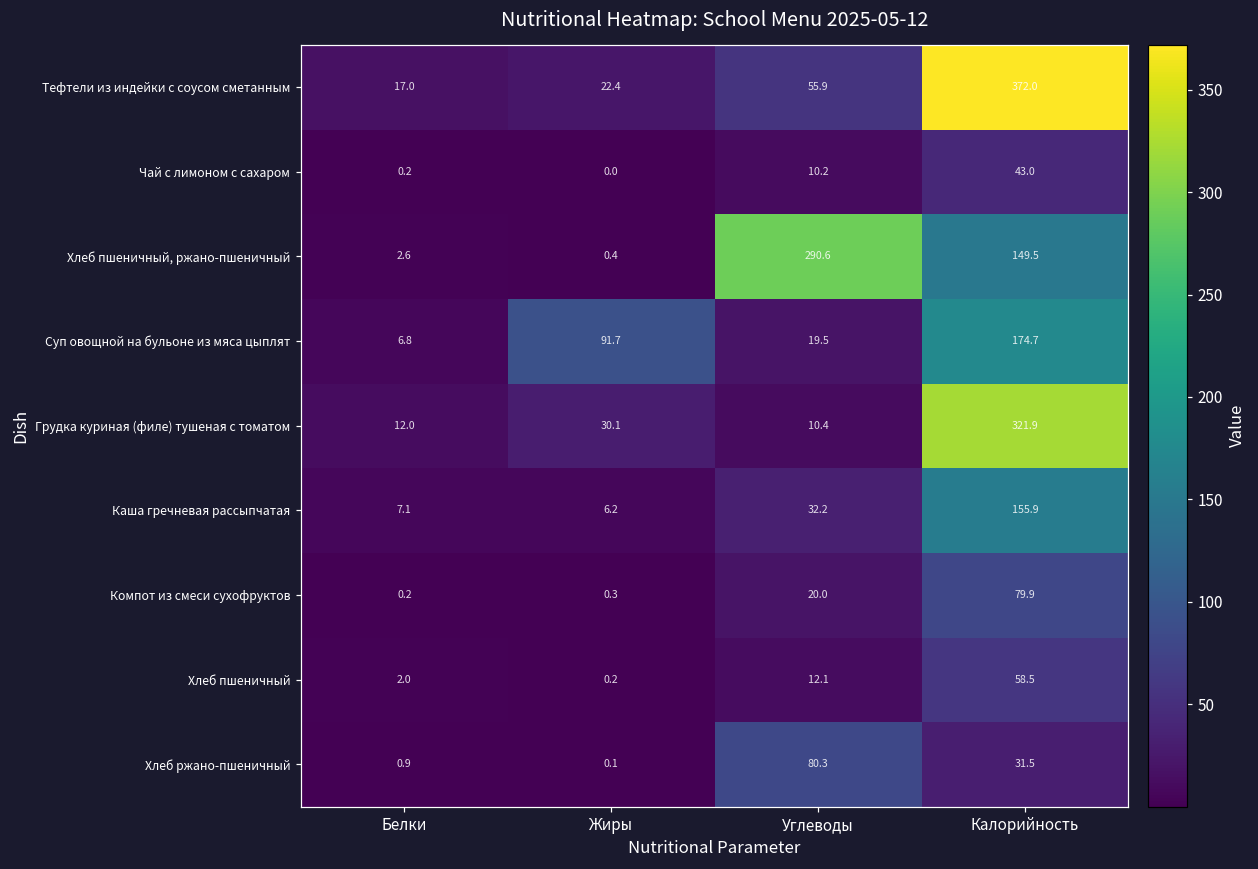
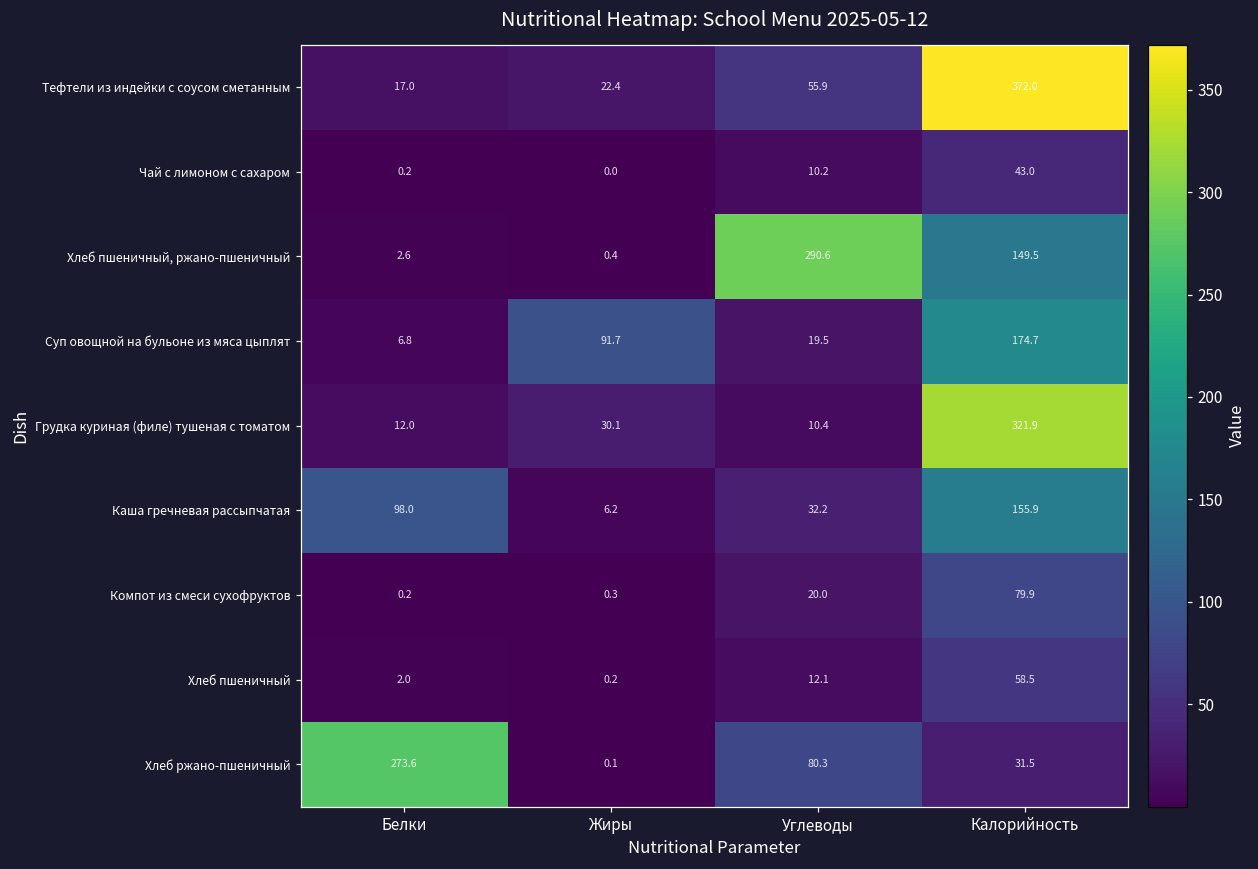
  {
    "Тефтели из индейки с соусом сметанным": {
      "Белки": 17.0,
      "Жиры": 22.4,
      "Углеводы": 55.9,
      "Калорийность": 372.0
    },
    "Чай с лимоном с сахаром": {
      "Белки": 0.2,
      "Жиры": 0.0,
      "Углеводы": 10.2,
      "Калорийность": 43.0
    },
    "Хлеб пшеничный, ржано-пшеничный": {
      "Белки": 2.6,
      "Жиры": 0.4,
      "Углеводы": 290.6,
      "Калорийность": 149.5
    },
    "Суп овощной на бульоне из мяса цыплят": {
      "Белки": 6.8,
      "Жиры": 91.7,
      "Углеводы": 19.5,
      "Калорийность": 174.7
    },
    "Грудка куриная (филе) тушеная с томатом": {
      "Белки": 12.0,
      "Жиры": 30.1,
      "Углеводы": 10.4,
      "Калорийность": 321.9
    },
    "Каша гречневая рассыпчатая": {
-     "Белки": 7.1,
+     "Белки": 98.0,
      "Жиры": 6.2,
      "Углеводы": 32.2,
      "Калорийность": 155.9
    },
    "Компот из смеси сухофруктов": {
      "Белки": 0.2,
      "Жиры": 0.3,
      "Углеводы": 20.0,
      "Калорийность": 79.9
    },
    "Хлеб пшеничный": {
      "Белки": 2.0,
      "Жиры": 0.2,
      "Углеводы": 12.1,
      "Калорийность": 58.5
    },
    "Хлеб ржано-пшеничный": {
-     "Белки": 0.9,
+     "Белки": 273.6,
      "Жиры": 0.1,
      "Углеводы": 80.3,
      "Калорийность": 31.5
    }
  }
